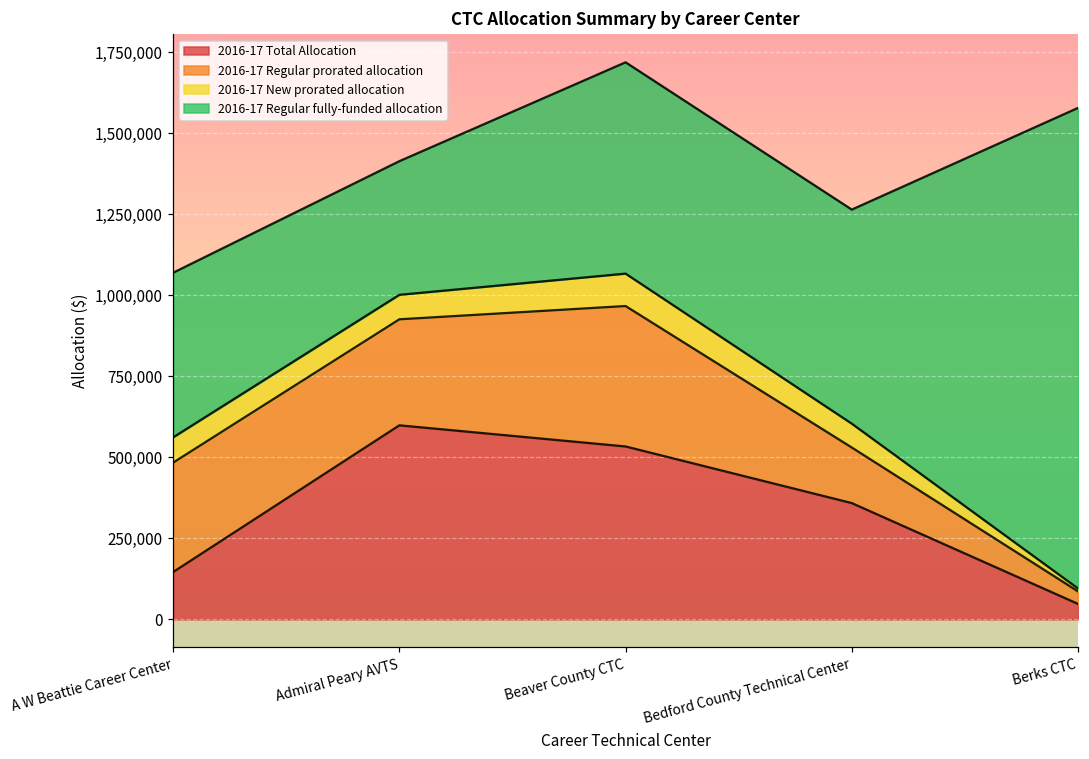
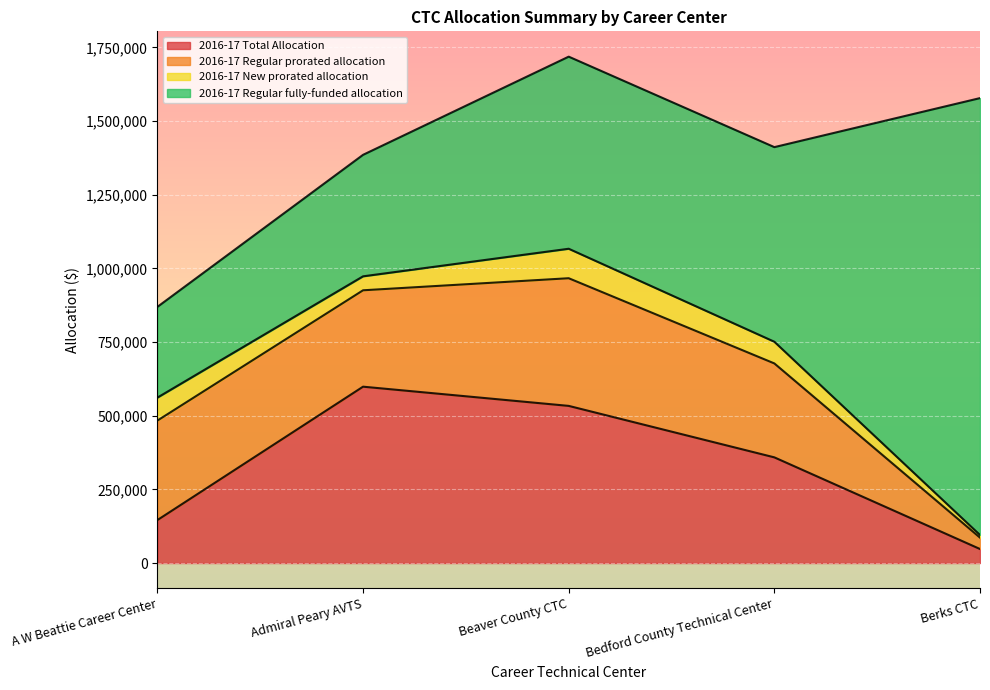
  {
    "2016-17 Total Allocation": {
      "A W Beattie Career Center": "150,000",
      "Admiral Peary AVTS": "600,000",
      "Beaver County CTC": "530,000",
      "Bedford County Technical Center": "360,000",
      "Berks CTC": "50,000"
    },
    "2016-17 Regular prorated allocation": {
      "A W Beattie Career Center": "340,000",
      "Admiral Peary AVTS": "330,000",
      "Beaver County CTC": "430,000",
-     "Bedford County Technical Center": "170,000",
+     "Bedford County Technical Center": "320,000",
      "Berks CTC": "40,000"
    },
    "2016-17 New prorated allocation": {
      "A W Beattie Career Center": "80,000",
-     "Admiral Peary AVTS": "80,000",
+     "Admiral Peary AVTS": "50,000",
      "Beaver County CTC": "100,000",
      "Bedford County Technical Center": "70,000",
      "Berks CTC": "10,000"
    },
    "2016-17 Regular fully-funded allocation": {
-     "A W Beattie Career Center": "510,000",
+     "A W Beattie Career Center": "310,000",
      "Admiral Peary AVTS": "410,000",
      "Beaver County CTC": "650,000",
      "Bedford County Technical Center": "660,000",
      "Berks CTC": "1,480,000"
    }
  }
